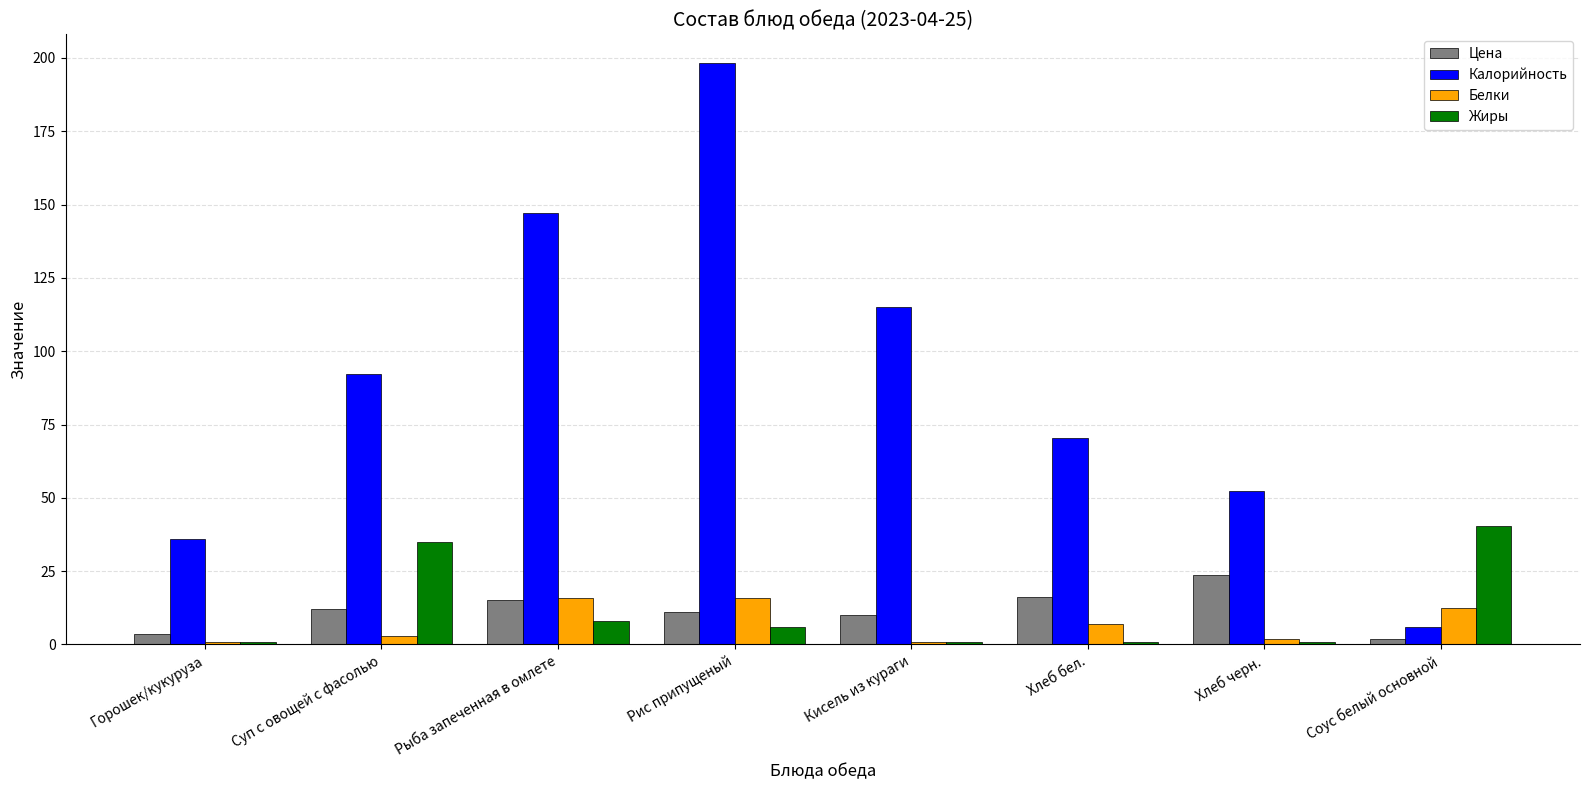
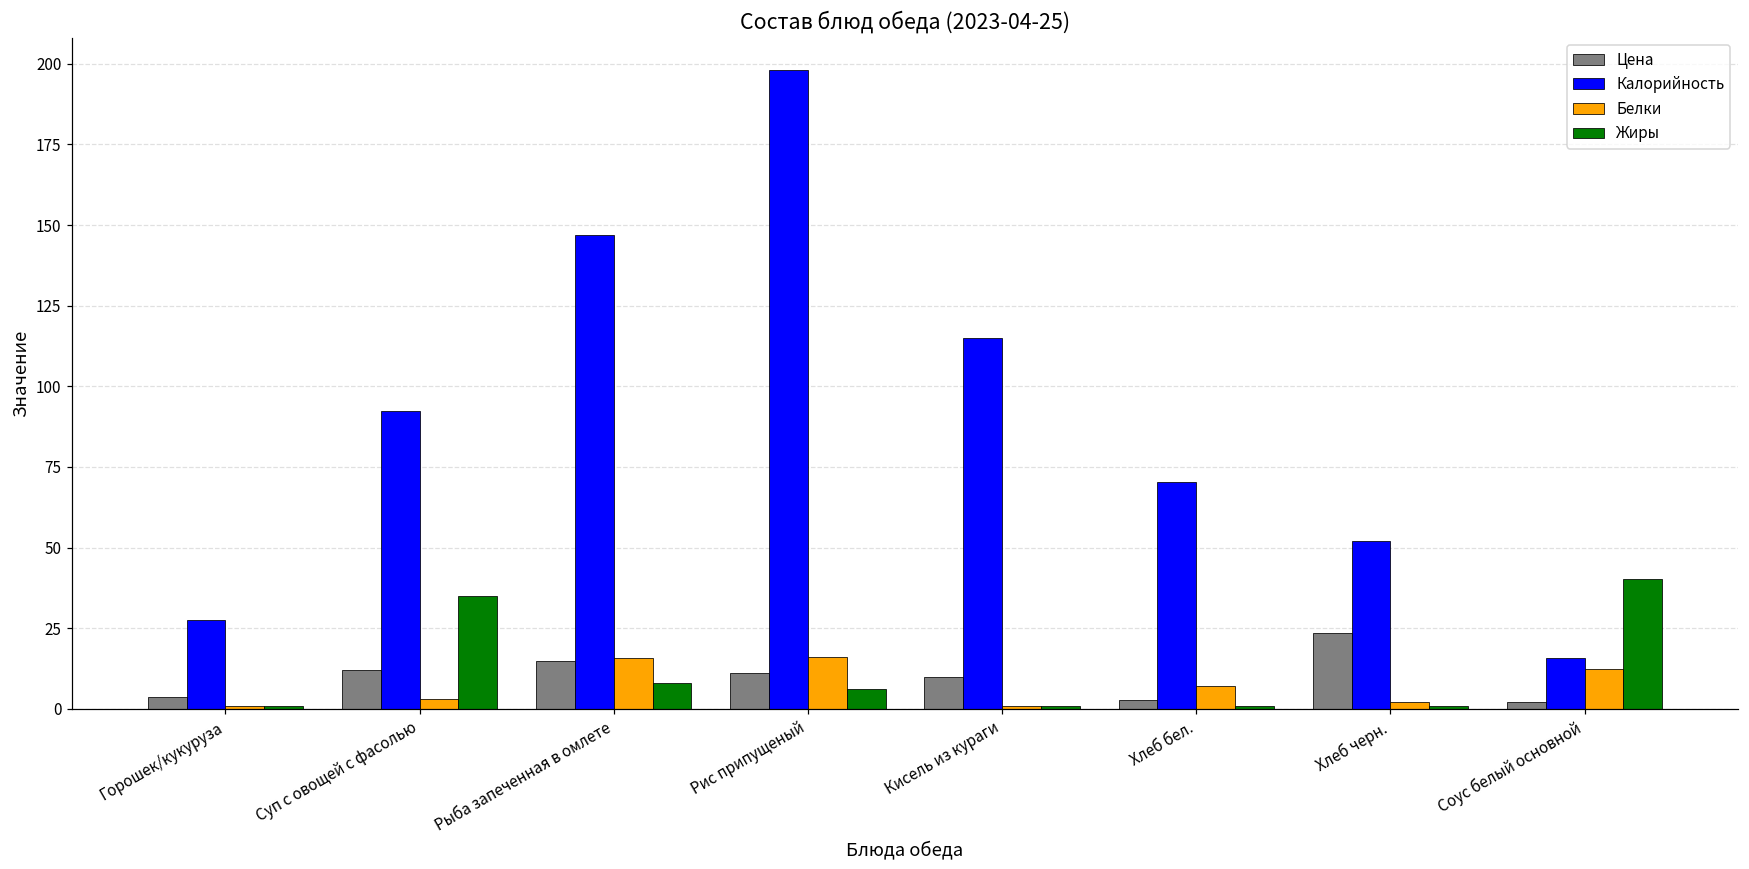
  {
    "Цена": {
      "Горошек/кукуруза": 4,
      "Суп с овощей с фасолью": 12,
      "Рыба запеченная в омлете": 15,
      "Рис припущеный": 11,
      "Кисель из кураги": 10,
-     "Хлеб бел.": 16,
+     "Хлеб бел.": 3,
      "Хлеб черн.": 24,
      "Соус белый основной": 2
    },
    "Калорийность": {
-     "Горошек/кукуруза": 36,
+     "Горошек/кукуруза": 28,
      "Суп с овощей с фасолью": 92,
      "Рыба запеченная в омлете": 147,
      "Рис припущеный": 198,
      "Кисель из кураги": 115,
      "Хлеб бел.": 71,
      "Хлеб черн.": 52,
-     "Соус белый основной": 6
+     "Соус белый основной": 16
    },
    "Белки": {
      "Горошек/кукуруза": 1,
      "Суп с овощей с фасолью": 3,
      "Рыба запеченная в омлете": 16,
      "Рис припущеный": 16,
      "Кисель из кураги": 1,
      "Хлеб бел.": 7,
      "Хлеб черн.": 2,
      "Соус белый основной": 12
    },
    "Жиры": {
      "Горошек/кукуруза": 1,
      "Суп с овощей с фасолью": 35,
      "Рыба запеченная в омлете": 8,
      "Рис припущеный": 6,
      "Кисель из кураги": 1,
      "Хлеб бел.": 1,
      "Хлеб черн.": 1,
      "Соус белый основной": 40
    }
  }
